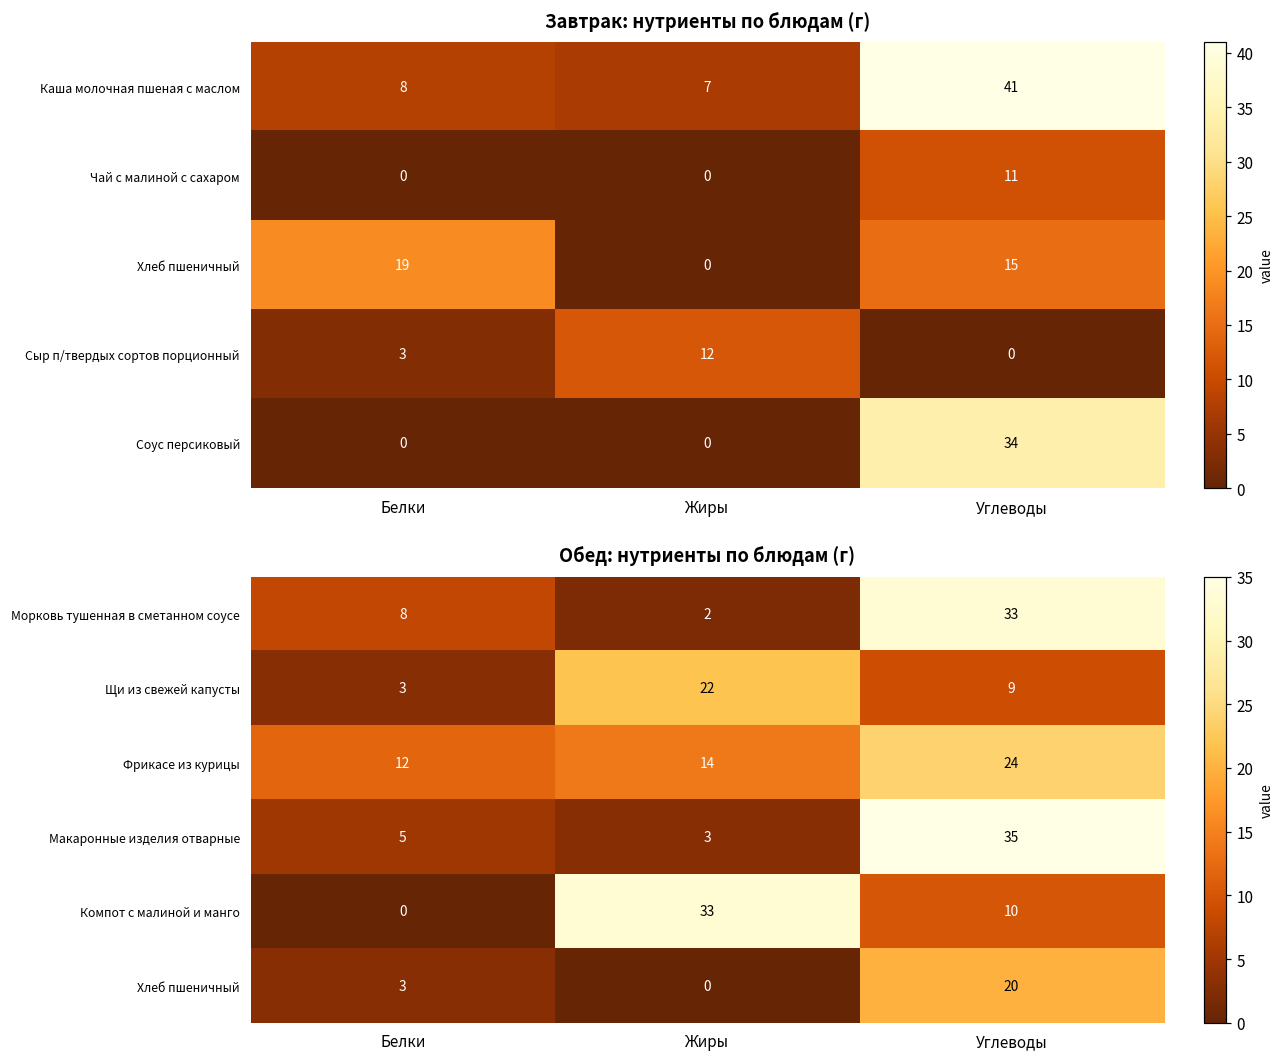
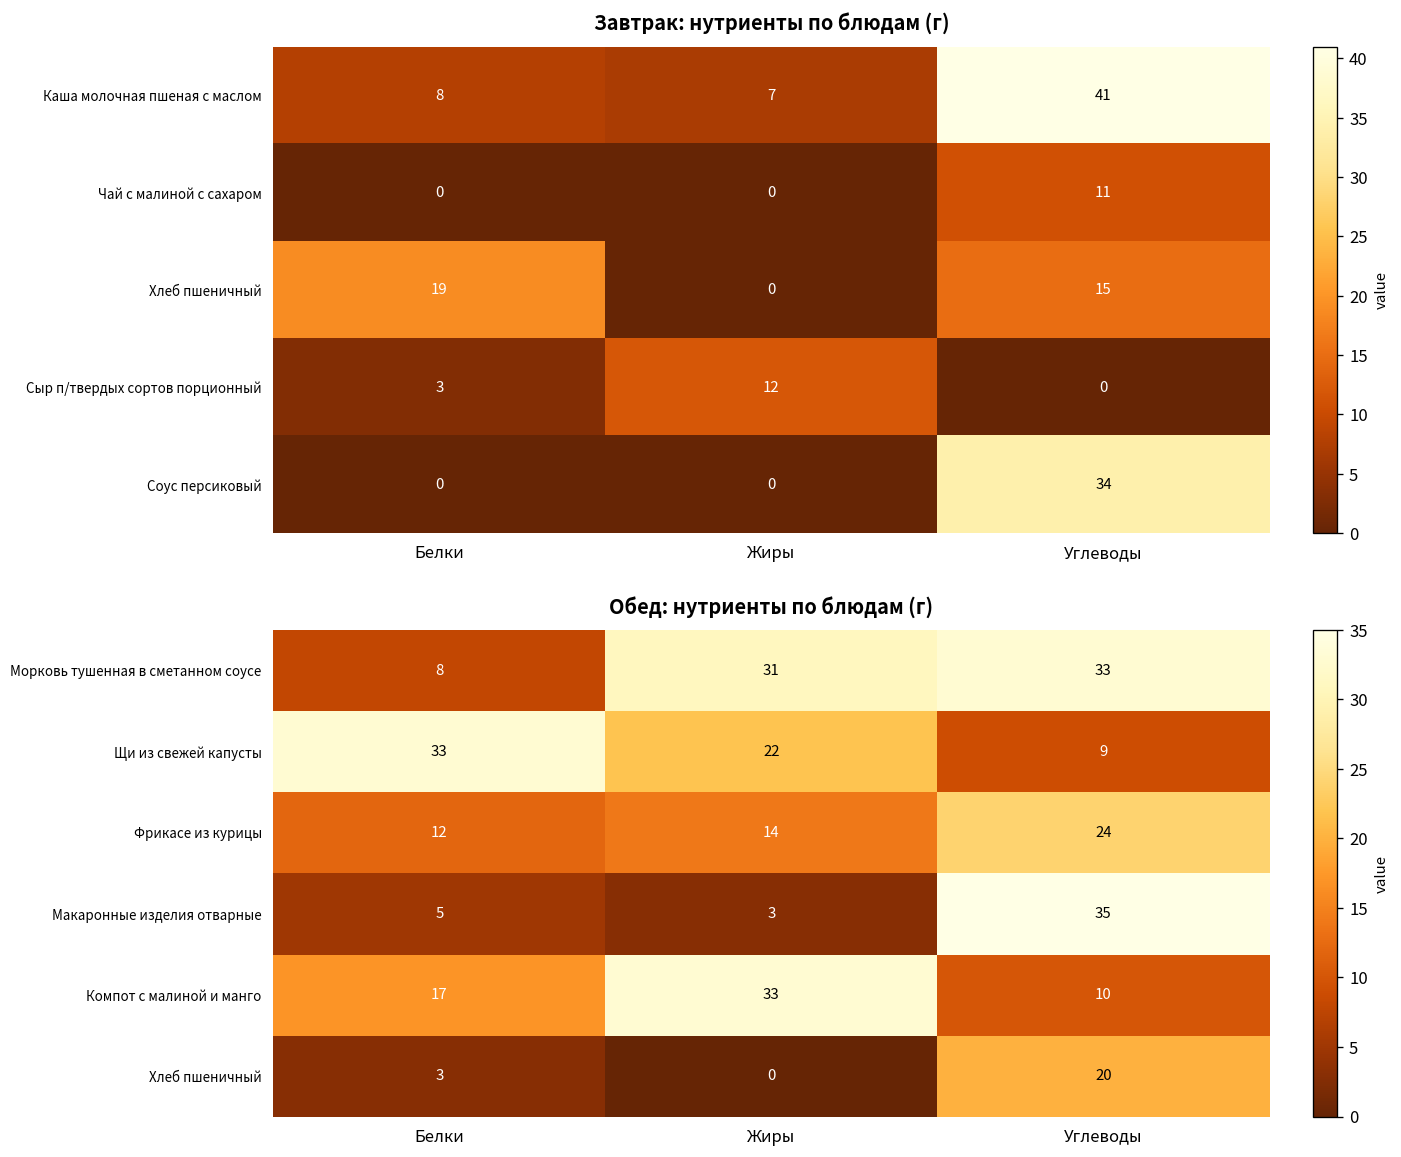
  {
    "Завтрак: нутриенты по блюдам (г)": {
      "Каша молочная пшеная с маслом": {
        "Белки": 8,
        "Жиры": 7,
        "Углеводы": 41
      },
      "Чай с малиной с сахаром": {
        "Белки": 0,
        "Жиры": 0,
        "Углеводы": 11
      },
      "Хлеб пшеничный": {
        "Белки": 19,
        "Жиры": 0,
        "Углеводы": 15
      },
      "Сыр п/твердых сортов порционный": {
        "Белки": 3,
        "Жиры": 12,
        "Углеводы": 0
      },
      "Соус персиковый": {
        "Белки": 0,
        "Жиры": 0,
        "Углеводы": 34
      }
    },
    "Обед: нутриенты по блюдам (г)": {
      "Морковь тушенная в сметанном соусе": {
        "Белки": 8,
-       "Жиры": 2,
+       "Жиры": 31,
        "Углеводы": 33
      },
      "Щи из свежей капусты": {
-       "Белки": 3,
+       "Белки": 33,
        "Жиры": 22,
        "Углеводы": 9
      },
      "Фрикасе из курицы": {
        "Белки": 12,
        "Жиры": 14,
        "Углеводы": 24
      },
      "Макаронные изделия отварные": {
        "Белки": 5,
        "Жиры": 3,
        "Углеводы": 35
      },
      "Компот с малиной и манго": {
-       "Белки": 0,
+       "Белки": 17,
        "Жиры": 33,
        "Углеводы": 10
      },
      "Хлеб пшеничный": {
        "Белки": 3,
        "Жиры": 0,
        "Углеводы": 20
      }
    }
  }
